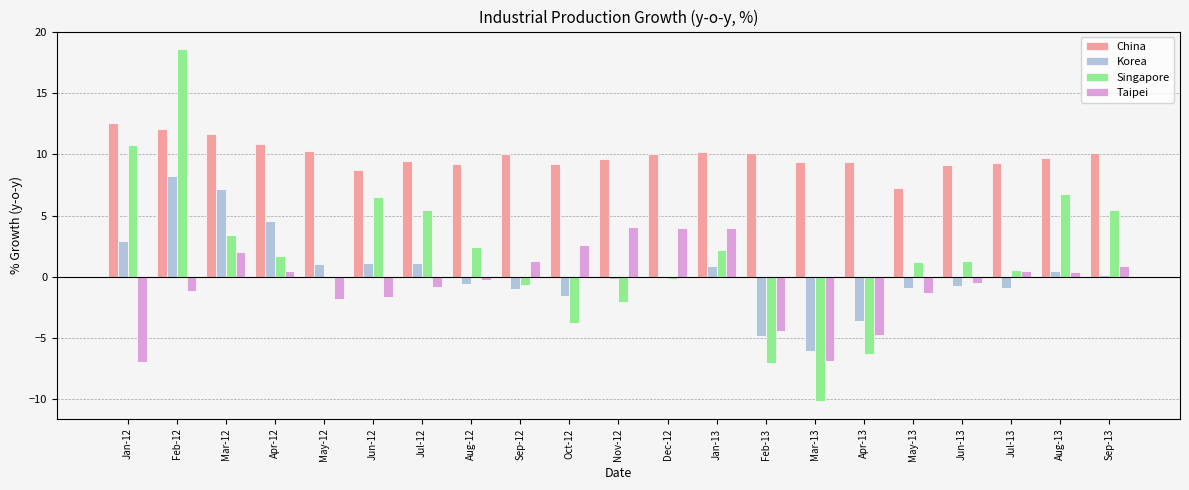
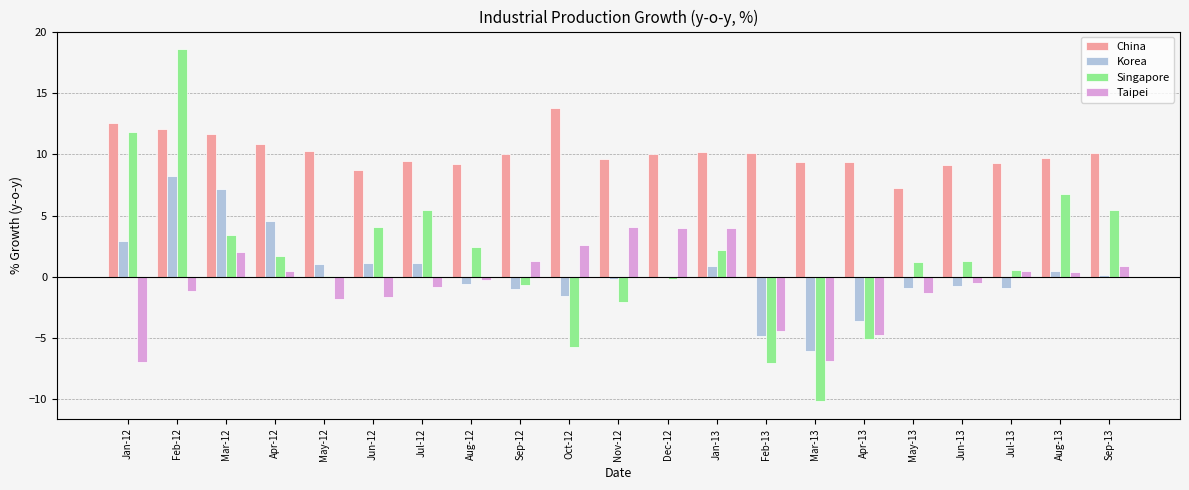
  {
    "China": {
      "Jan-12": 12.6,
      "Feb-12": 12.1,
      "Mar-12": 11.7,
      "Apr-12": 10.9,
      "May-12": 10.3,
      "Jun-12": 8.7,
      "Jul-12": 9.4,
      "Aug-12": 9.2,
      "Sep-12": 10.0,
-     "Oct-12": 9.2,
+     "Oct-12": 13.8,
      "Nov-12": 9.6,
      "Dec-12": 10.0,
      "Jan-13": 10.2,
      "Feb-13": 10.1,
      "Mar-13": 9.4,
      "Apr-13": 9.4,
      "May-13": 7.3,
      "Jun-13": 9.1,
      "Jul-13": 9.3,
      "Aug-13": 9.7,
      "Sep-13": 10.1
    },
    "Singapore": {
-     "Jan-12": 10.8,
+     "Jan-12": 11.9,
      "Feb-12": 18.6,
      "Mar-12": 3.5,
      "Apr-12": 1.7,
-     "Jun-12": 6.5,
+     "Jun-12": 4.1,
      "Jul-12": 5.5,
      "Aug-12": 2.5,
      "Sep-12": -0.7,
-     "Oct-12": -3.8,
+     "Oct-12": -5.7,
      "Nov-12": -2.1,
      "Dec-12": -0.2,
      "Jan-13": 2.2,
      "Feb-13": -7.1,
      "Mar-13": -10.2,
-     "Apr-13": -6.3,
+     "Apr-13": -5.1,
      "May-13": 1.2,
      "Jun-13": 1.3,
      "Jul-13": 0.6,
      "Aug-13": 6.8,
      "Sep-13": 5.5
    }
  }
